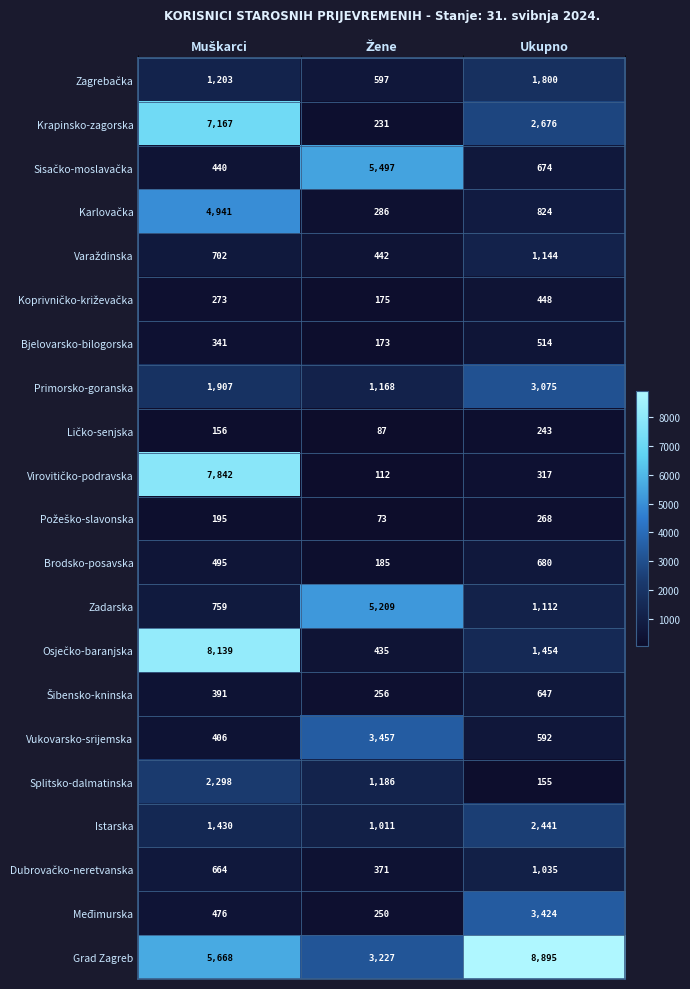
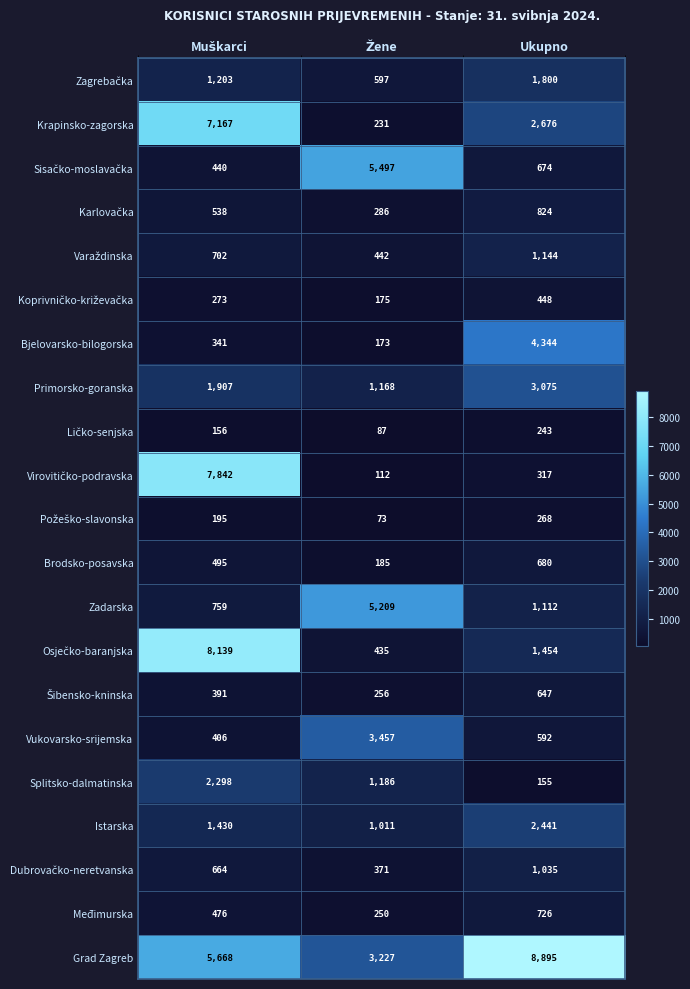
  {
    "Zagrebačka": {
      "Muškarci": "1,203",
      "Žene": "597",
      "Ukupno": "1,800"
    },
    "Krapinsko-zagorska": {
      "Muškarci": "7,167",
      "Žene": "231",
      "Ukupno": "2,676"
    },
    "Sisačko-moslavačka": {
      "Muškarci": "440",
      "Žene": "5,497",
      "Ukupno": "674"
    },
    "Karlovačka": {
-     "Muškarci": "4,941",
+     "Muškarci": "538",
      "Žene": "286",
      "Ukupno": "824"
    },
    "Varaždinska": {
      "Muškarci": "702",
      "Žene": "442",
      "Ukupno": "1,144"
    },
    "Koprivničko-križevačka": {
      "Muškarci": "273",
      "Žene": "175",
      "Ukupno": "448"
    },
    "Bjelovarsko-bilogorska": {
      "Muškarci": "341",
      "Žene": "173",
-     "Ukupno": "514"
+     "Ukupno": "4,344"
    },
    "Primorsko-goranska": {
      "Muškarci": "1,907",
      "Žene": "1,168",
      "Ukupno": "3,075"
    },
    "Ličko-senjska": {
      "Muškarci": "156",
      "Žene": "87",
      "Ukupno": "243"
    },
    "Virovitičko-podravska": {
      "Muškarci": "7,842",
      "Žene": "112",
      "Ukupno": "317"
    },
    "Požeško-slavonska": {
      "Muškarci": "195",
      "Žene": "73",
      "Ukupno": "268"
    },
    "Brodsko-posavska": {
      "Muškarci": "495",
      "Žene": "185",
      "Ukupno": "680"
    },
    "Zadarska": {
      "Muškarci": "759",
      "Žene": "5,209",
      "Ukupno": "1,112"
    },
    "Osječko-baranjska": {
      "Muškarci": "8,139",
      "Žene": "435",
      "Ukupno": "1,454"
    },
    "Šibensko-kninska": {
      "Muškarci": "391",
      "Žene": "256",
      "Ukupno": "647"
    },
    "Vukovarsko-srijemska": {
      "Muškarci": "406",
      "Žene": "3,457",
      "Ukupno": "592"
    },
    "Splitsko-dalmatinska": {
      "Muškarci": "2,298",
      "Žene": "1,186",
      "Ukupno": "155"
    },
    "Istarska": {
      "Muškarci": "1,430",
      "Žene": "1,011",
      "Ukupno": "2,441"
    },
    "Dubrovačko-neretvanska": {
      "Muškarci": "664",
      "Žene": "371",
      "Ukupno": "1,035"
    },
    "Međimurska": {
      "Muškarci": "476",
      "Žene": "250",
-     "Ukupno": "3,424"
+     "Ukupno": "726"
    },
    "Grad Zagreb": {
      "Muškarci": "5,668",
      "Žene": "3,227",
      "Ukupno": "8,895"
    }
  }
